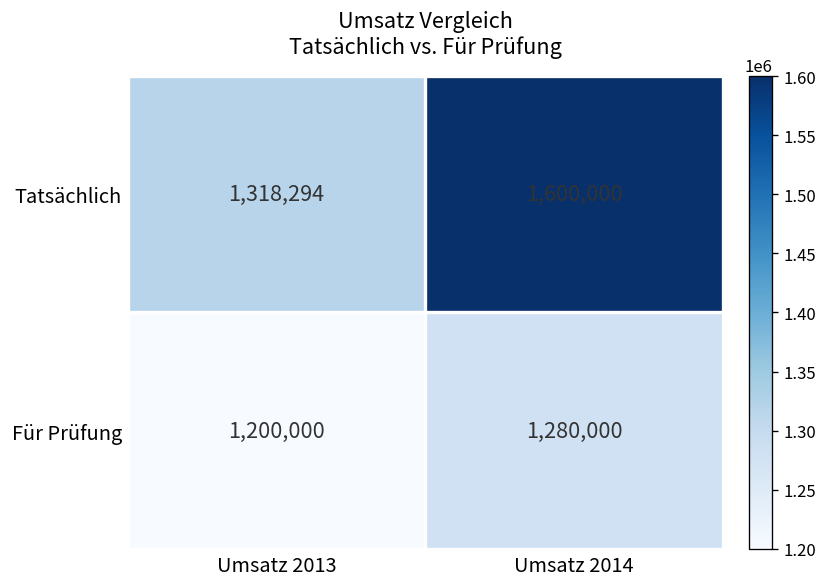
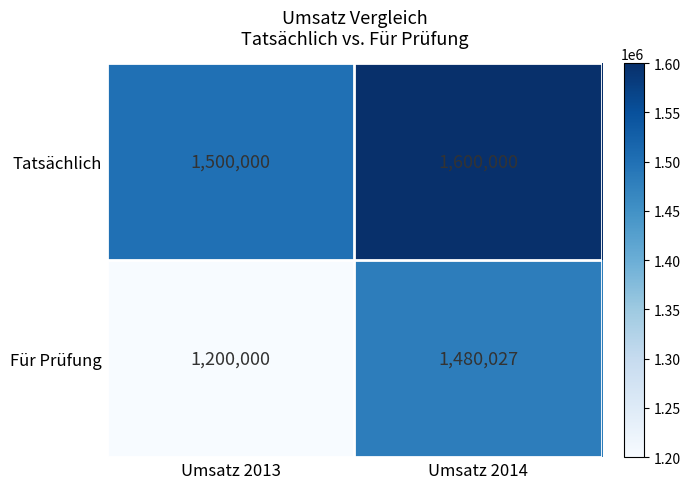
  {
    "Tatsächlich": {
-     "Umsatz 2013": "1,318,294",
+     "Umsatz 2013": "1,500,000",
      "Umsatz 2014": "1,600,000"
    },
    "Für Prüfung": {
      "Umsatz 2013": "1,200,000",
-     "Umsatz 2014": "1,280,000"
+     "Umsatz 2014": "1,480,027"
    }
  }
